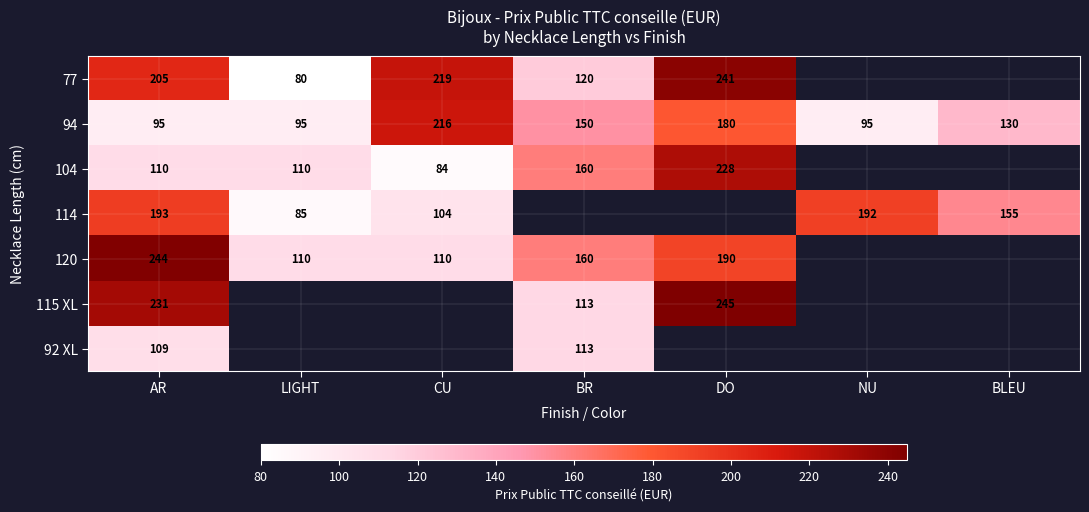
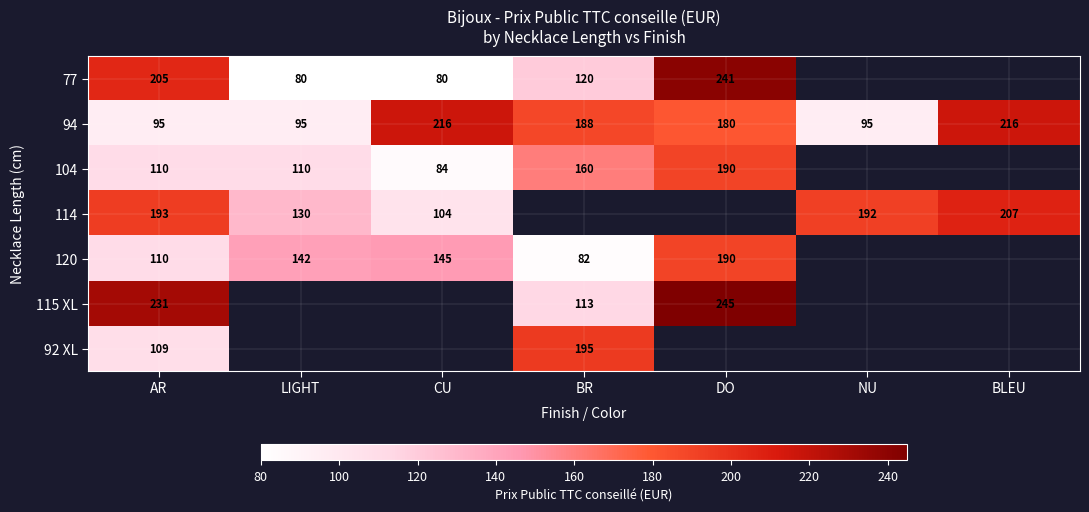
  {
    "77": {
      "AR": 205,
      "LIGHT": 80,
-     "CU": 219,
+     "CU": 80,
      "BR": 120,
      "DO": 241
    },
    "94": {
      "AR": 95,
      "LIGHT": 95,
      "CU": 216,
-     "BR": 150,
+     "BR": 188,
      "DO": 180,
      "NU": 95,
-     "BLEU": 130
+     "BLEU": 216
    },
    "104": {
      "AR": 110,
      "LIGHT": 110,
      "CU": 84,
      "BR": 160,
-     "DO": 228
+     "DO": 190
    },
    "114": {
      "AR": 193,
-     "LIGHT": 85,
+     "LIGHT": 130,
      "CU": 104,
      "NU": 192,
-     "BLEU": 155
+     "BLEU": 207
    },
    "120": {
-     "AR": 244,
-     "LIGHT": 110,
-     "CU": 110,
-     "BR": 160,
+     "AR": 110,
+     "LIGHT": 142,
+     "CU": 145,
+     "BR": 82,
      "DO": 190
    },
    "115 XL": {
      "AR": 231,
      "BR": 113,
      "DO": 245
    },
    "92 XL": {
      "AR": 109,
-     "BR": 113
+     "BR": 195
    }
  }
